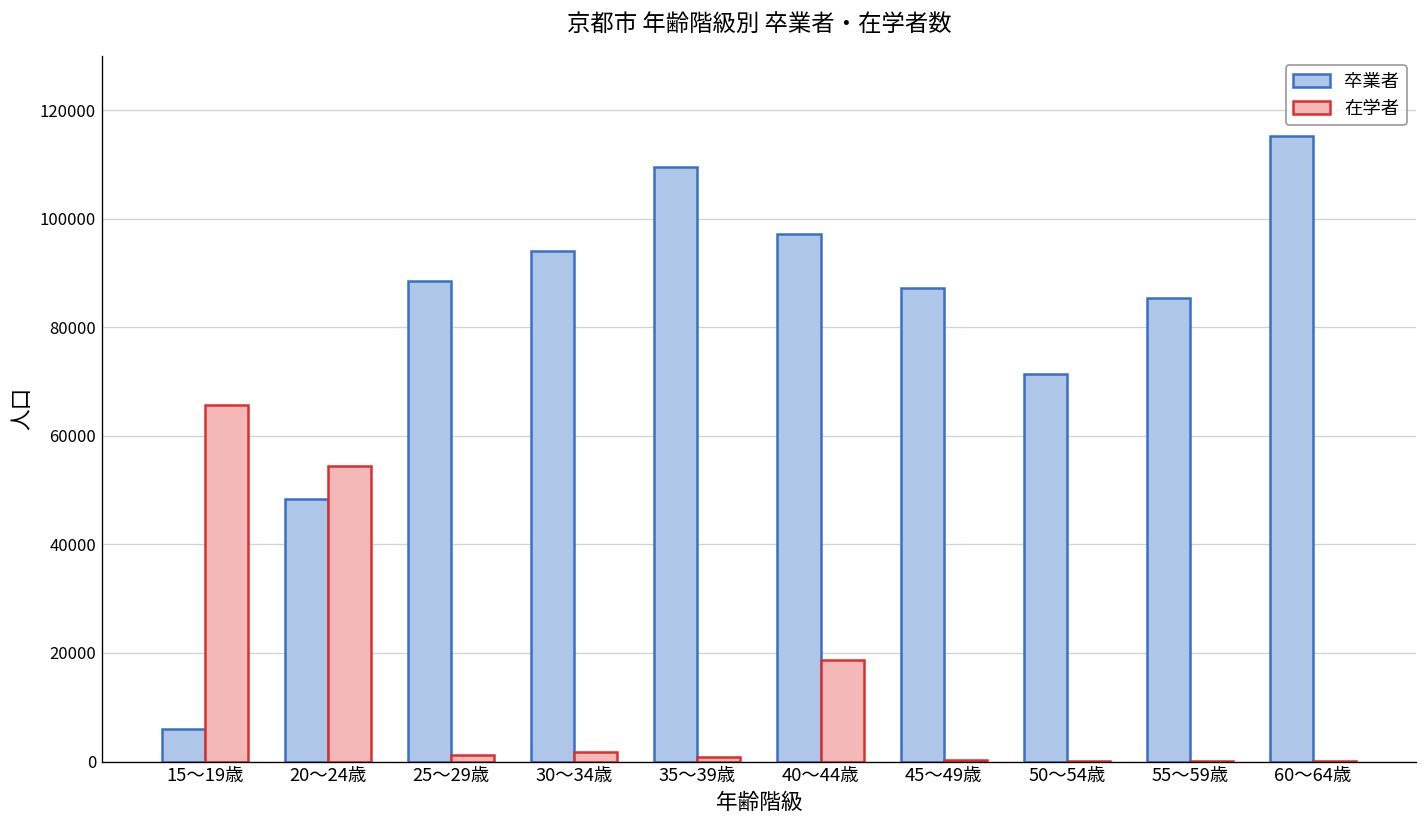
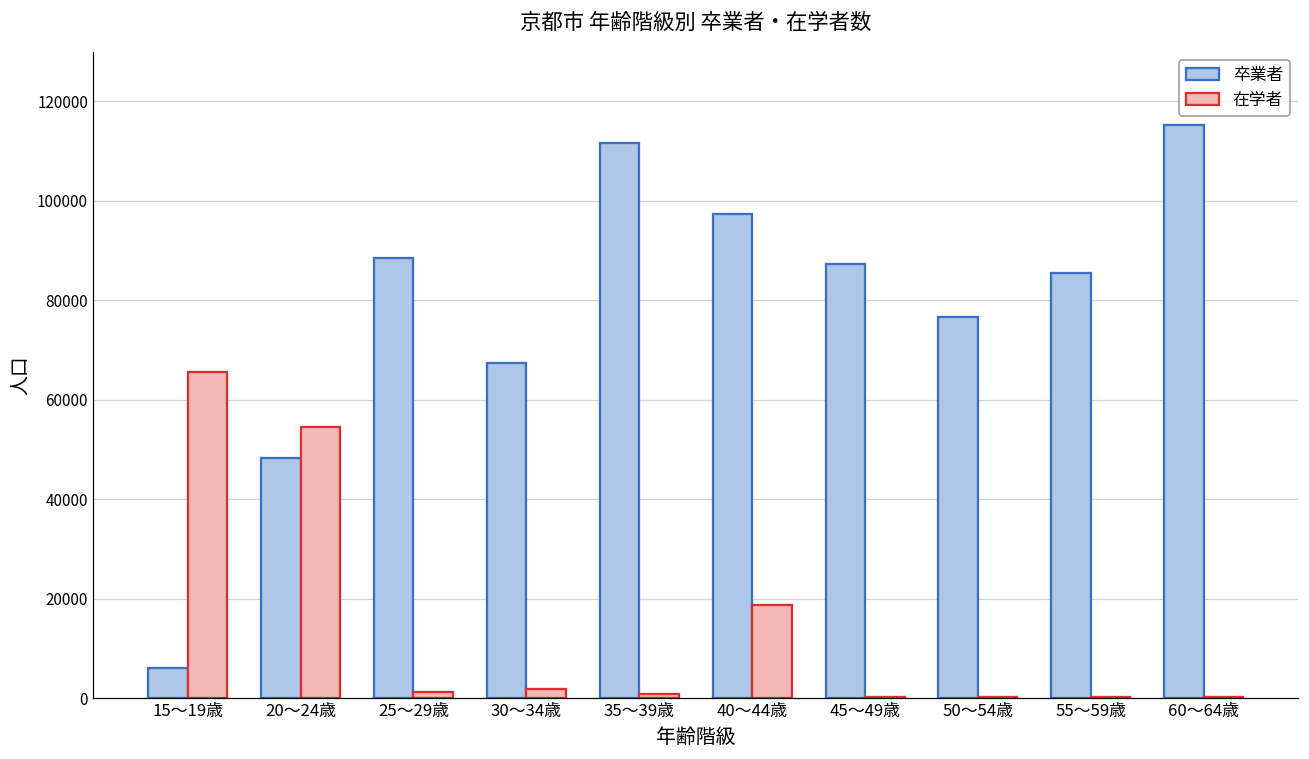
  {
    "卒業者": {
      "15～19歳": 6000,
      "20～24歳": 48000,
      "25～29歳": 88000,
-     "30～34歳": 94000,
-     "35～39歳": 110000,
+     "30～34歳": 67000,
+     "35～39歳": 112000,
      "40～44歳": 97000,
      "45～49歳": 87000,
-     "50～54歳": 71000,
+     "50～54歳": 77000,
      "55～59歳": 85000,
      "60～64歳": 115000
    },
    "在学者": {
      "15～19歳": 66000,
      "20～24歳": 55000,
      "25～29歳": 1000,
      "30～34歳": 2000,
      "35～39歳": 1000,
      "40～44歳": 19000
    }
  }
